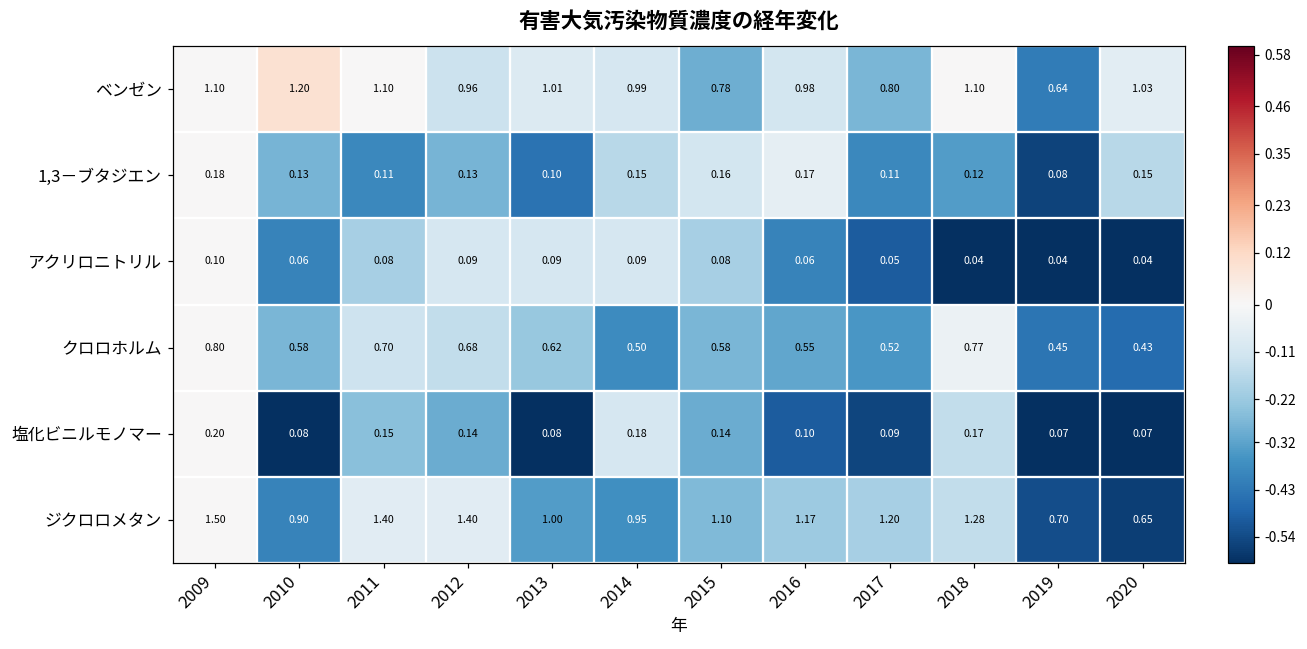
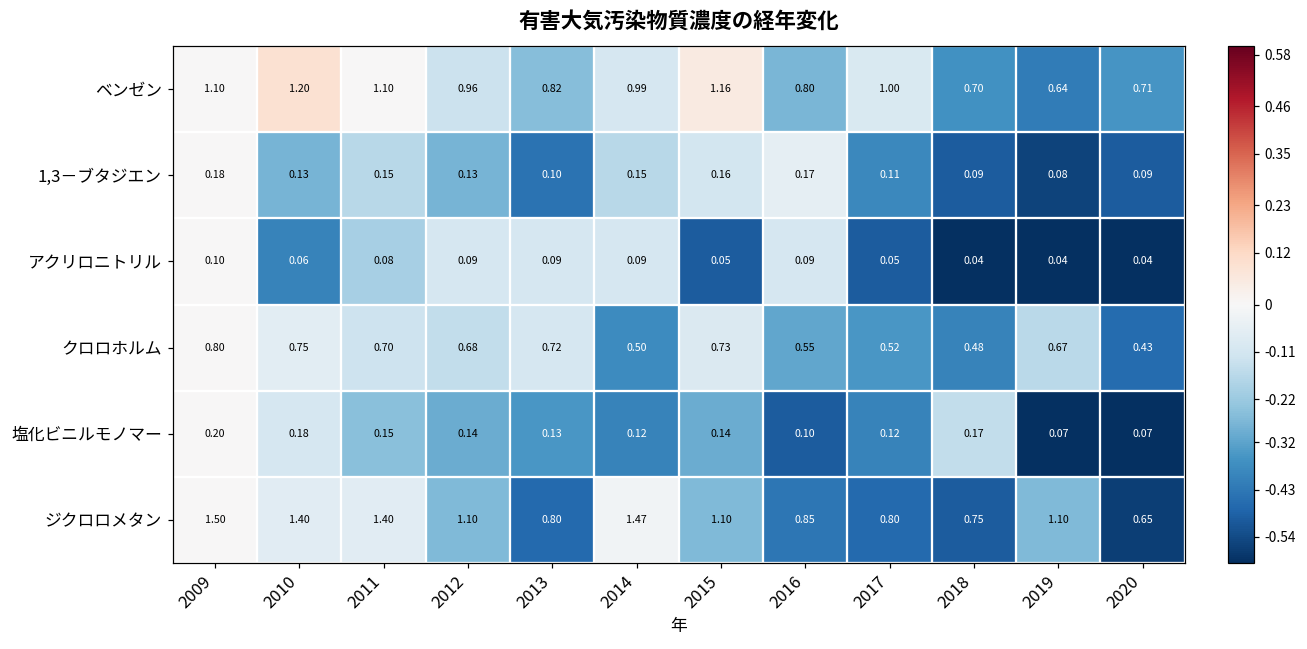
  {
    "ベンゼン": {
      "2009": 1.10,
      "2010": 1.20,
      "2011": 1.10,
      "2012": 0.96,
-     "2013": 1.01,
+     "2013": 0.82,
      "2014": 0.99,
-     "2015": 0.78,
-     "2016": 0.98,
-     "2017": 0.80,
-     "2018": 1.10,
+     "2015": 1.16,
+     "2016": 0.80,
+     "2017": 1.00,
+     "2018": 0.70,
      "2019": 0.64,
-     "2020": 1.03
+     "2020": 0.71
    },
    "1,3－ブタジエン": {
      "2009": 0.18,
      "2010": 0.13,
-     "2011": 0.11,
+     "2011": 0.15,
      "2012": 0.13,
      "2013": 0.10,
      "2014": 0.15,
      "2015": 0.16,
      "2016": 0.17,
      "2017": 0.11,
-     "2018": 0.12,
+     "2018": 0.09,
      "2019": 0.08,
-     "2020": 0.15
+     "2020": 0.09
    },
    "アクリロニトリル": {
      "2009": 0.10,
      "2010": 0.06,
      "2011": 0.08,
      "2012": 0.09,
      "2013": 0.09,
      "2014": 0.09,
-     "2015": 0.08,
-     "2016": 0.06,
+     "2015": 0.05,
+     "2016": 0.09,
      "2017": 0.05,
      "2018": 0.04,
      "2019": 0.04,
      "2020": 0.04
    },
    "クロロホルム": {
      "2009": 0.80,
-     "2010": 0.58,
+     "2010": 0.75,
      "2011": 0.70,
      "2012": 0.68,
-     "2013": 0.62,
+     "2013": 0.72,
      "2014": 0.50,
-     "2015": 0.58,
+     "2015": 0.73,
      "2016": 0.55,
      "2017": 0.52,
-     "2018": 0.77,
-     "2019": 0.45,
+     "2018": 0.48,
+     "2019": 0.67,
      "2020": 0.43
    },
    "塩化ビニルモノマー": {
      "2009": 0.20,
-     "2010": 0.08,
+     "2010": 0.18,
      "2011": 0.15,
      "2012": 0.14,
-     "2013": 0.08,
-     "2014": 0.18,
+     "2013": 0.13,
+     "2014": 0.12,
      "2015": 0.14,
      "2016": 0.10,
-     "2017": 0.09,
+     "2017": 0.12,
      "2018": 0.17,
      "2019": 0.07,
      "2020": 0.07
    },
    "ジクロロメタン": {
      "2009": 1.50,
-     "2010": 0.90,
+     "2010": 1.40,
      "2011": 1.40,
-     "2012": 1.40,
-     "2013": 1.00,
-     "2014": 0.95,
+     "2012": 1.10,
+     "2013": 0.80,
+     "2014": 1.47,
      "2015": 1.10,
-     "2016": 1.17,
-     "2017": 1.20,
-     "2018": 1.28,
-     "2019": 0.70,
+     "2016": 0.85,
+     "2017": 0.80,
+     "2018": 0.75,
+     "2019": 1.10,
      "2020": 0.65
    }
  }
